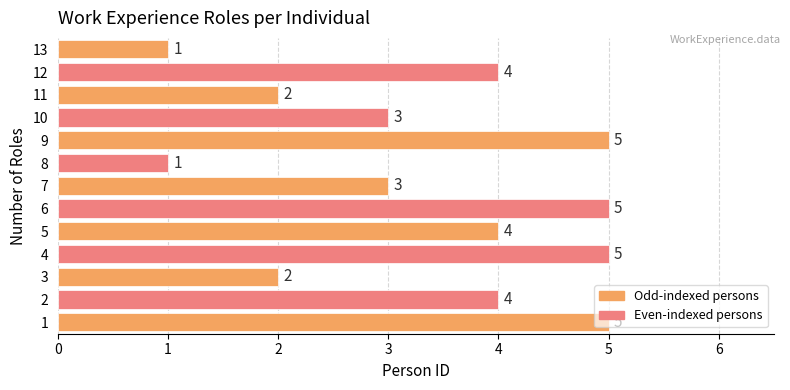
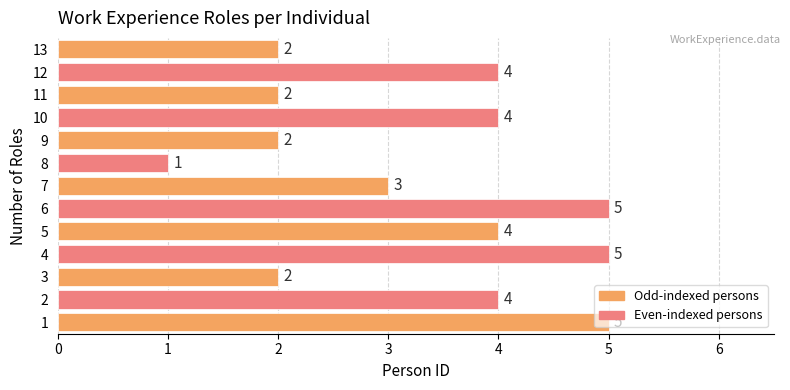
  {
-   "13": 1,
+   "13": 2,
    "12": 4,
    "11": 2,
-   "10": 3,
-   "9": 5,
+   "10": 4,
+   "9": 2,
    "8": 1,
    "7": 3,
    "6": 5,
    "5": 4,
    "4": 5,
    "3": 2,
    "2": 4
  }
